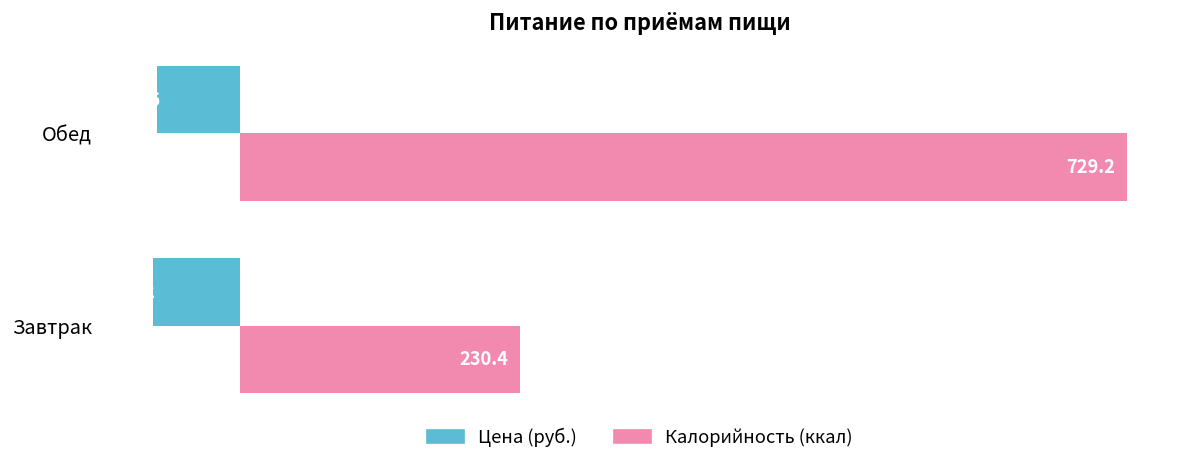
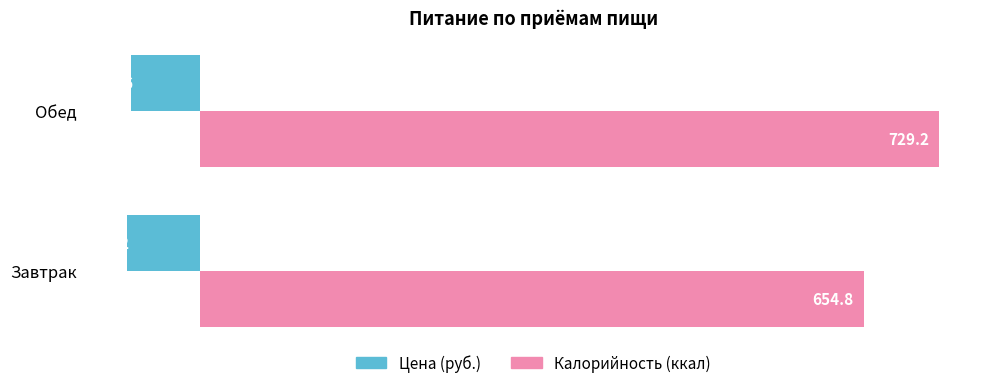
  {
    "Калорийность (ккал)": {
      "Обед": 729.2,
-     "Завтрак": 230.4
+     "Завтрак": 654.8
    }
  }
